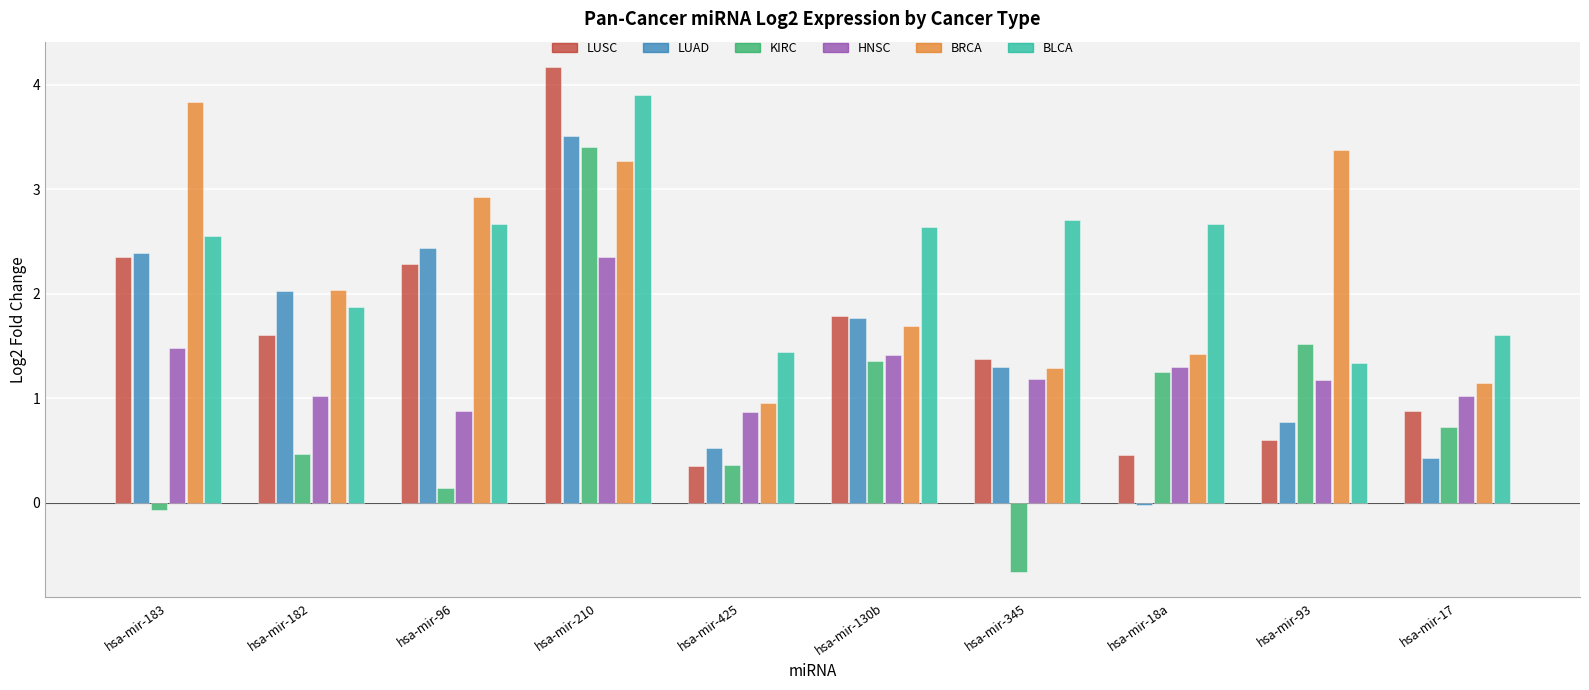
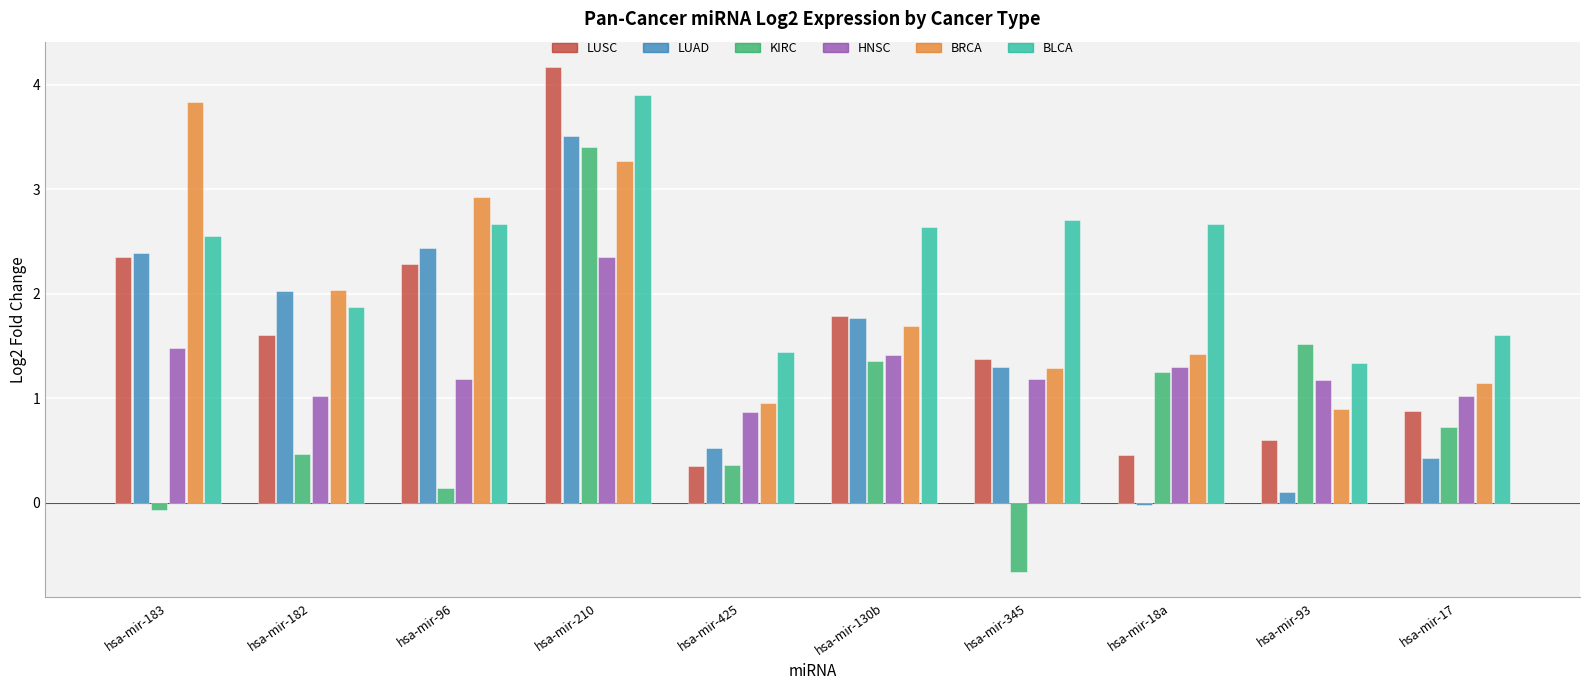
  {
    "LUSC": {
      "hsa-mir-183": 2.36,
      "hsa-mir-182": 1.61,
      "hsa-mir-96": 2.28,
      "hsa-mir-210": 4.17,
      "hsa-mir-425": 0.35,
      "hsa-mir-130b": 1.79,
      "hsa-mir-345": 1.37,
      "hsa-mir-18a": 0.46,
      "hsa-mir-93": 0.60,
      "hsa-mir-17": 0.88
    },
    "LUAD": {
      "hsa-mir-183": 2.39,
      "hsa-mir-182": 2.03,
      "hsa-mir-96": 2.43,
      "hsa-mir-210": 3.51,
      "hsa-mir-425": 0.52,
      "hsa-mir-130b": 1.77,
      "hsa-mir-345": 1.30,
-     "hsa-mir-93": 0.77,
+     "hsa-mir-93": 0.10,
      "hsa-mir-17": 0.43
    },
    "KIRC": {
      "hsa-mir-183": -0.07,
      "hsa-mir-182": 0.47,
      "hsa-mir-96": 0.14,
      "hsa-mir-210": 3.41,
      "hsa-mir-425": 0.36,
      "hsa-mir-130b": 1.35,
      "hsa-mir-345": -0.67,
      "hsa-mir-18a": 1.25,
      "hsa-mir-93": 1.52,
      "hsa-mir-17": 0.72
    },
    "HNSC": {
      "hsa-mir-183": 1.48,
      "hsa-mir-182": 1.02,
-     "hsa-mir-96": 0.88,
+     "hsa-mir-96": 1.18,
      "hsa-mir-210": 2.36,
      "hsa-mir-425": 0.86,
      "hsa-mir-130b": 1.42,
      "hsa-mir-345": 1.19,
      "hsa-mir-18a": 1.29,
      "hsa-mir-93": 1.17,
      "hsa-mir-17": 1.02
    },
    "BRCA": {
      "hsa-mir-183": 3.84,
      "hsa-mir-182": 2.03,
      "hsa-mir-96": 2.93,
      "hsa-mir-210": 3.27,
      "hsa-mir-425": 0.95,
      "hsa-mir-130b": 1.69,
      "hsa-mir-345": 1.29,
      "hsa-mir-18a": 1.42,
-     "hsa-mir-93": 3.37,
+     "hsa-mir-93": 0.90,
      "hsa-mir-17": 1.14
    },
    "BLCA": {
      "hsa-mir-183": 2.55,
      "hsa-mir-182": 1.88,
      "hsa-mir-96": 2.67,
      "hsa-mir-210": 3.90,
      "hsa-mir-425": 1.45,
      "hsa-mir-130b": 2.64,
      "hsa-mir-345": 2.71,
      "hsa-mir-18a": 2.67,
      "hsa-mir-93": 1.34,
      "hsa-mir-17": 1.60
    }
  }
